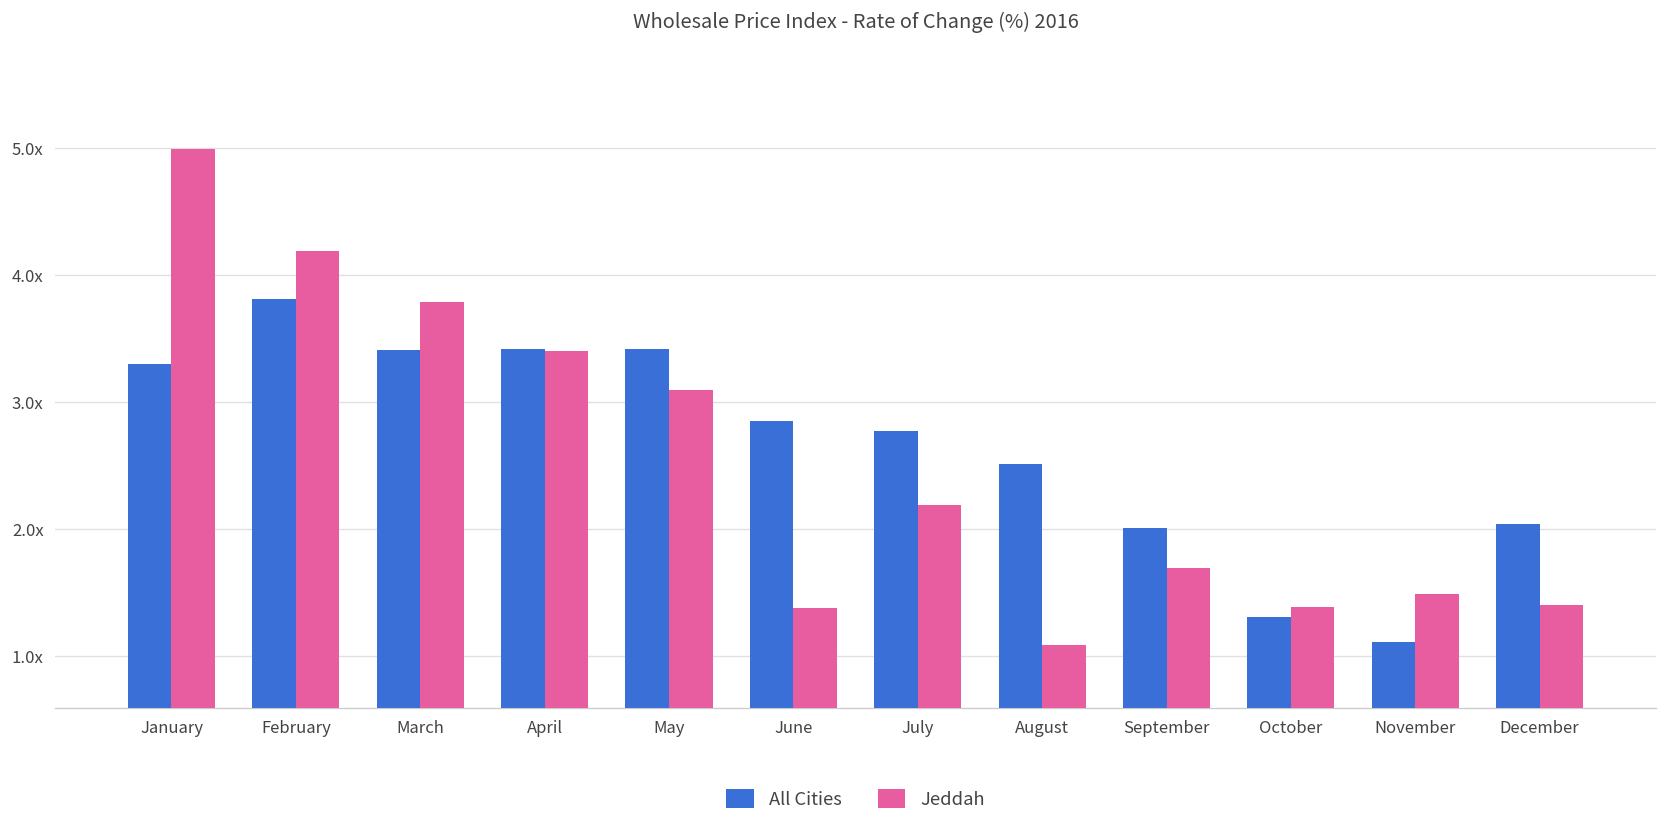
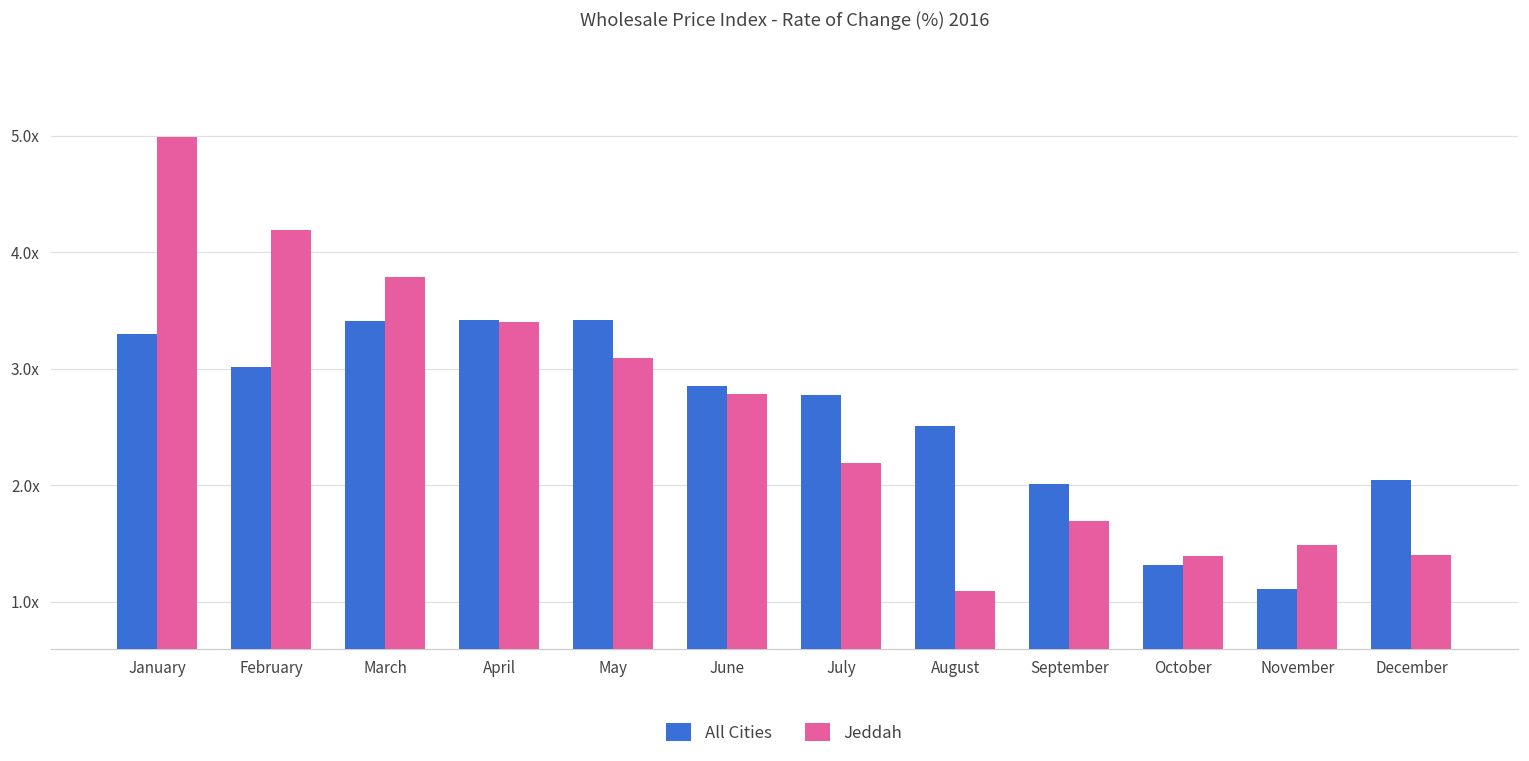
  {
    "All Cities": {
      "January": "3.30x",
-     "February": "3.81x",
+     "February": "3.01x",
      "March": "3.41x",
      "April": "3.42x",
      "May": "3.42x",
      "June": "2.85x",
      "July": "2.77x",
      "August": "2.51x",
      "September": "2.01x",
      "October": "1.31x",
      "November": "1.11x",
      "December": "2.04x"
    },
    "Jeddah": {
      "January": "4.99x",
      "February": "4.19x",
      "March": "3.79x",
      "April": "3.40x",
      "May": "3.09x",
-     "June": "1.38x",
+     "June": "2.78x",
      "July": "2.19x",
      "August": "1.09x",
      "September": "1.69x",
      "October": "1.39x",
      "November": "1.49x",
      "December": "1.40x"
    }
  }
